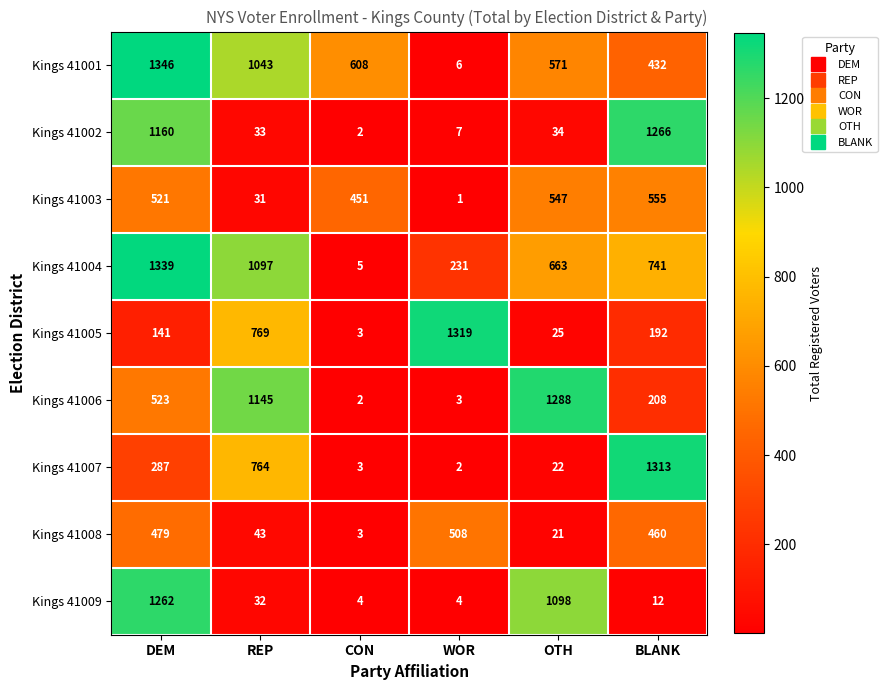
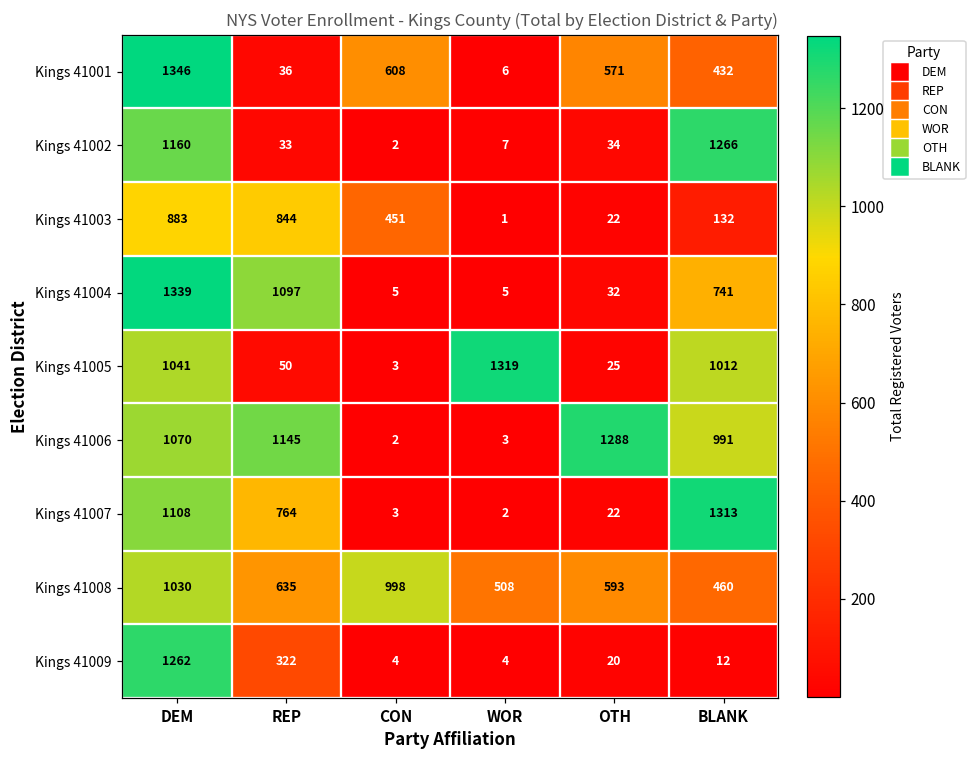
  {
    "Kings 41001": {
      "DEM": 1346,
-     "REP": 1043,
+     "REP": 36,
      "CON": 608,
      "WOR": 6,
      "OTH": 571,
      "BLANK": 432
    },
    "Kings 41002": {
      "DEM": 1160,
      "REP": 33,
      "CON": 2,
      "WOR": 7,
      "OTH": 34,
      "BLANK": 1266
    },
    "Kings 41003": {
-     "DEM": 521,
-     "REP": 31,
+     "DEM": 883,
+     "REP": 844,
      "CON": 451,
      "WOR": 1,
-     "OTH": 547,
-     "BLANK": 555
+     "OTH": 22,
+     "BLANK": 132
    },
    "Kings 41004": {
      "DEM": 1339,
      "REP": 1097,
      "CON": 5,
-     "WOR": 231,
-     "OTH": 663,
+     "WOR": 5,
+     "OTH": 32,
      "BLANK": 741
    },
    "Kings 41005": {
-     "DEM": 141,
-     "REP": 769,
+     "DEM": 1041,
+     "REP": 50,
      "CON": 3,
      "WOR": 1319,
      "OTH": 25,
-     "BLANK": 192
+     "BLANK": 1012
    },
    "Kings 41006": {
-     "DEM": 523,
+     "DEM": 1070,
      "REP": 1145,
      "CON": 2,
      "WOR": 3,
      "OTH": 1288,
-     "BLANK": 208
+     "BLANK": 991
    },
    "Kings 41007": {
-     "DEM": 287,
+     "DEM": 1108,
      "REP": 764,
      "CON": 3,
      "WOR": 2,
      "OTH": 22,
      "BLANK": 1313
    },
    "Kings 41008": {
-     "DEM": 479,
-     "REP": 43,
-     "CON": 3,
+     "DEM": 1030,
+     "REP": 635,
+     "CON": 998,
      "WOR": 508,
-     "OTH": 21,
+     "OTH": 593,
      "BLANK": 460
    },
    "Kings 41009": {
      "DEM": 1262,
-     "REP": 32,
+     "REP": 322,
      "CON": 4,
      "WOR": 4,
-     "OTH": 1098,
+     "OTH": 20,
      "BLANK": 12
    }
  }
